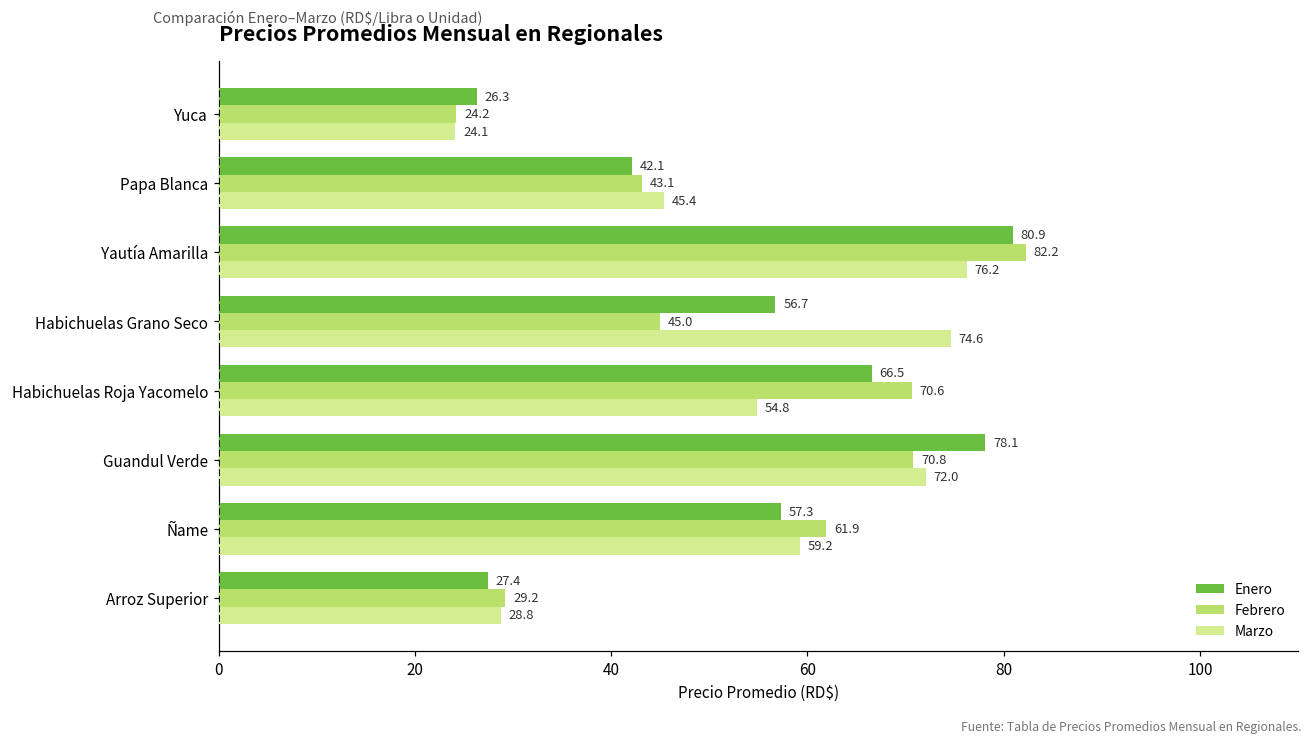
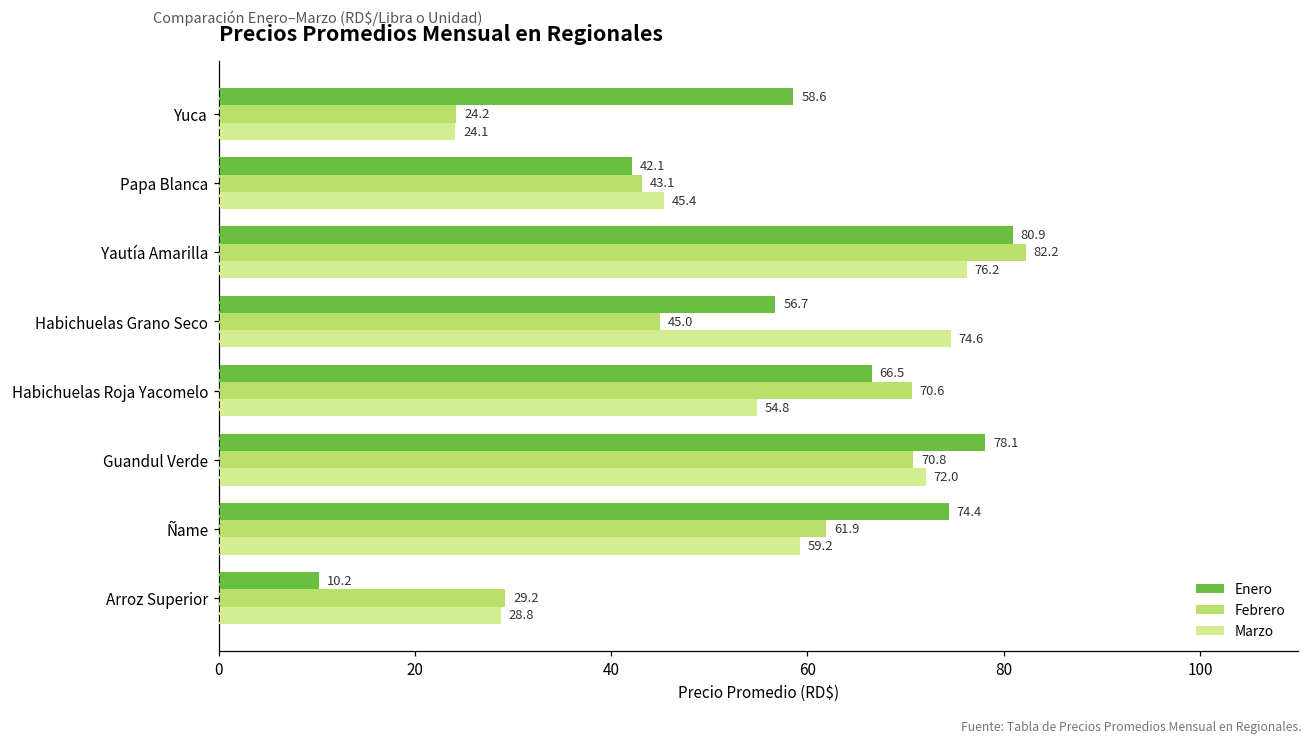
  {
    "Enero": {
-     "Yuca": 26.3,
+     "Yuca": 58.6,
      "Papa Blanca": 42.1,
      "Yautía Amarilla": 80.9,
      "Habichuelas Grano Seco": 56.7,
      "Habichuelas Roja Yacomelo": 66.5,
      "Guandul Verde": 78.1,
-     "Ñame": 57.3,
-     "Arroz Superior": 27.4
+     "Ñame": 74.4,
+     "Arroz Superior": 10.2
    }
  }
